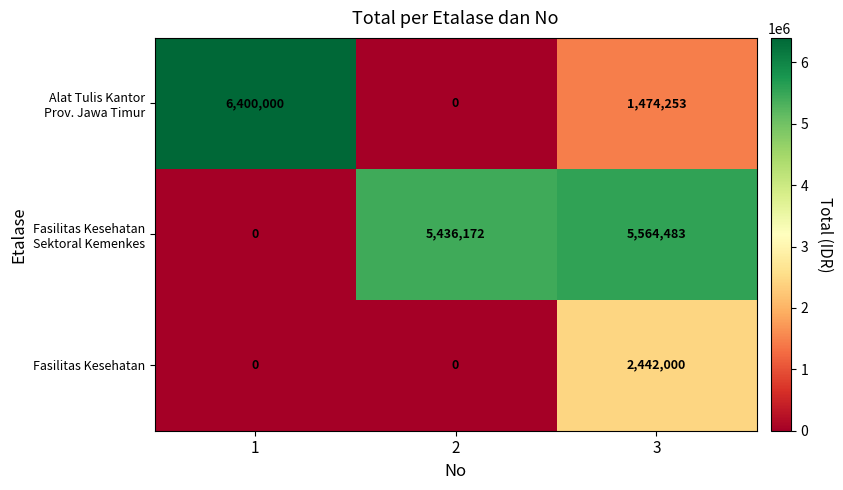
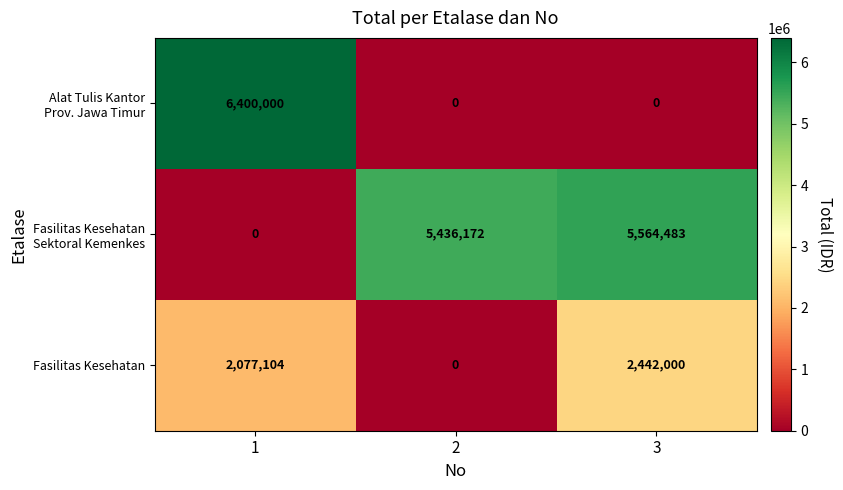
  {
    "Alat Tulis Kantor Prov. Jawa Timur": {
      "1": "6,400,000",
      "2": "0",
-     "3": "1,474,253"
+     "3": "0"
    },
    "Fasilitas Kesehatan Sektoral Kemenkes": {
      "1": "0",
      "2": "5,436,172",
      "3": "5,564,483"
    },
    "Fasilitas Kesehatan": {
-     "1": "0",
+     "1": "2,077,104",
      "2": "0",
      "3": "2,442,000"
    }
  }
